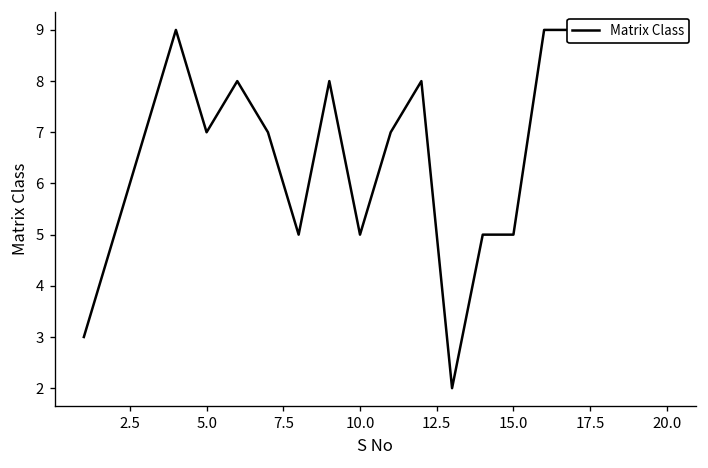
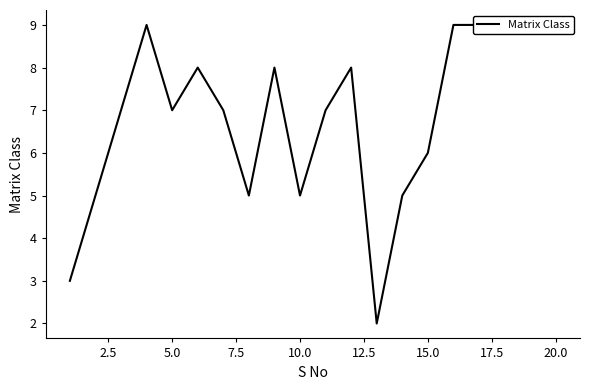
  {
    "5.0": 7,
    "10.0": 5,
-   "15.0": 5
+   "15.0": 6
  }
